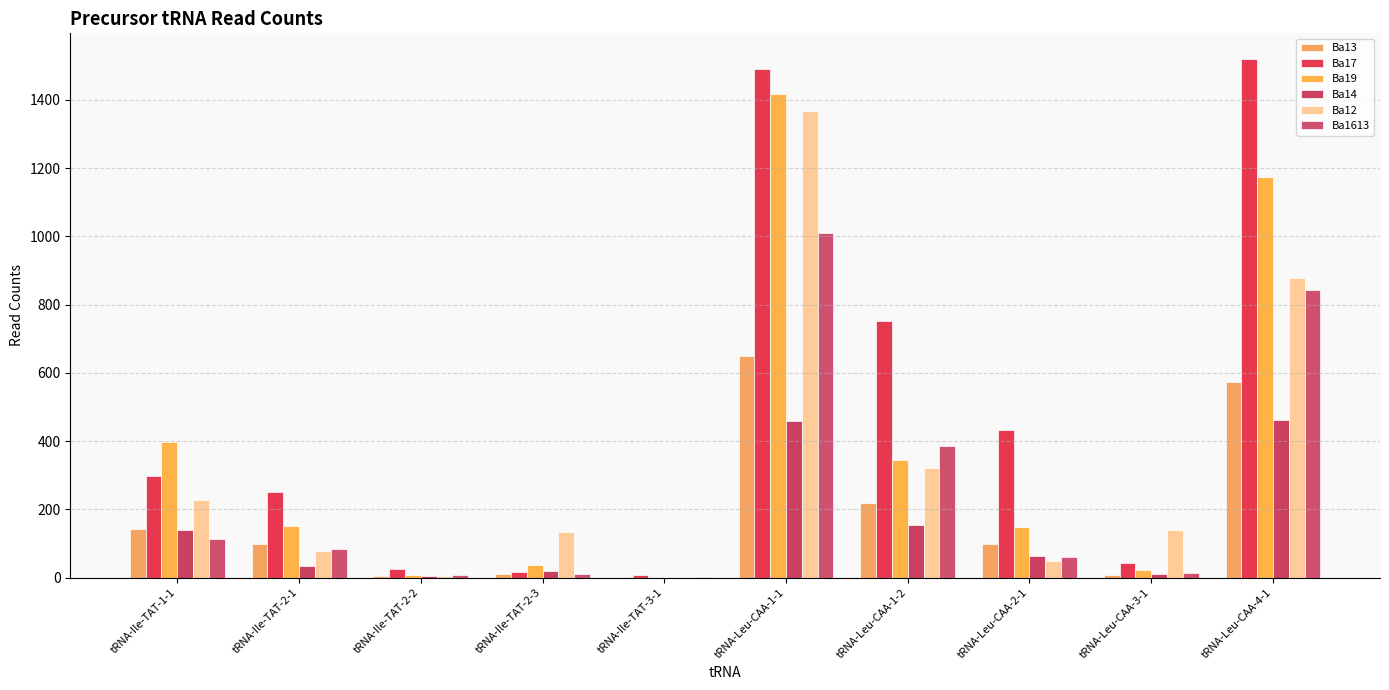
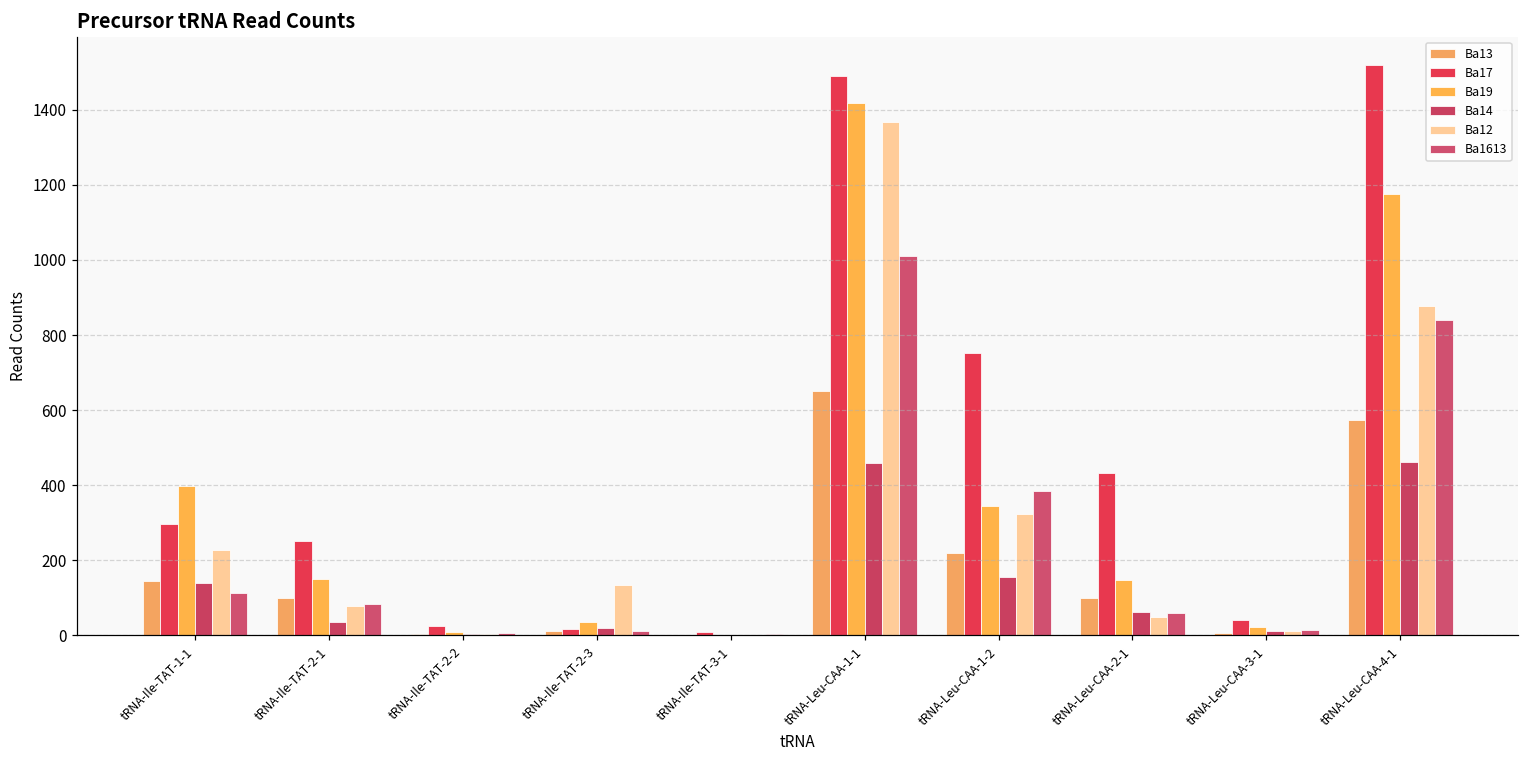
  {
    "Ba12": {
      "tRNA-Ile-TAT-1-1": 230,
      "tRNA-Ile-TAT-2-1": 80,
      "tRNA-Ile-TAT-2-3": 130,
      "tRNA-Leu-CAA-1-1": 1370,
      "tRNA-Leu-CAA-1-2": 320,
      "tRNA-Leu-CAA-2-1": 50,
-     "tRNA-Leu-CAA-3-1": 140,
+     "tRNA-Leu-CAA-3-1": 10,
      "tRNA-Leu-CAA-4-1": 880
    }
  }
